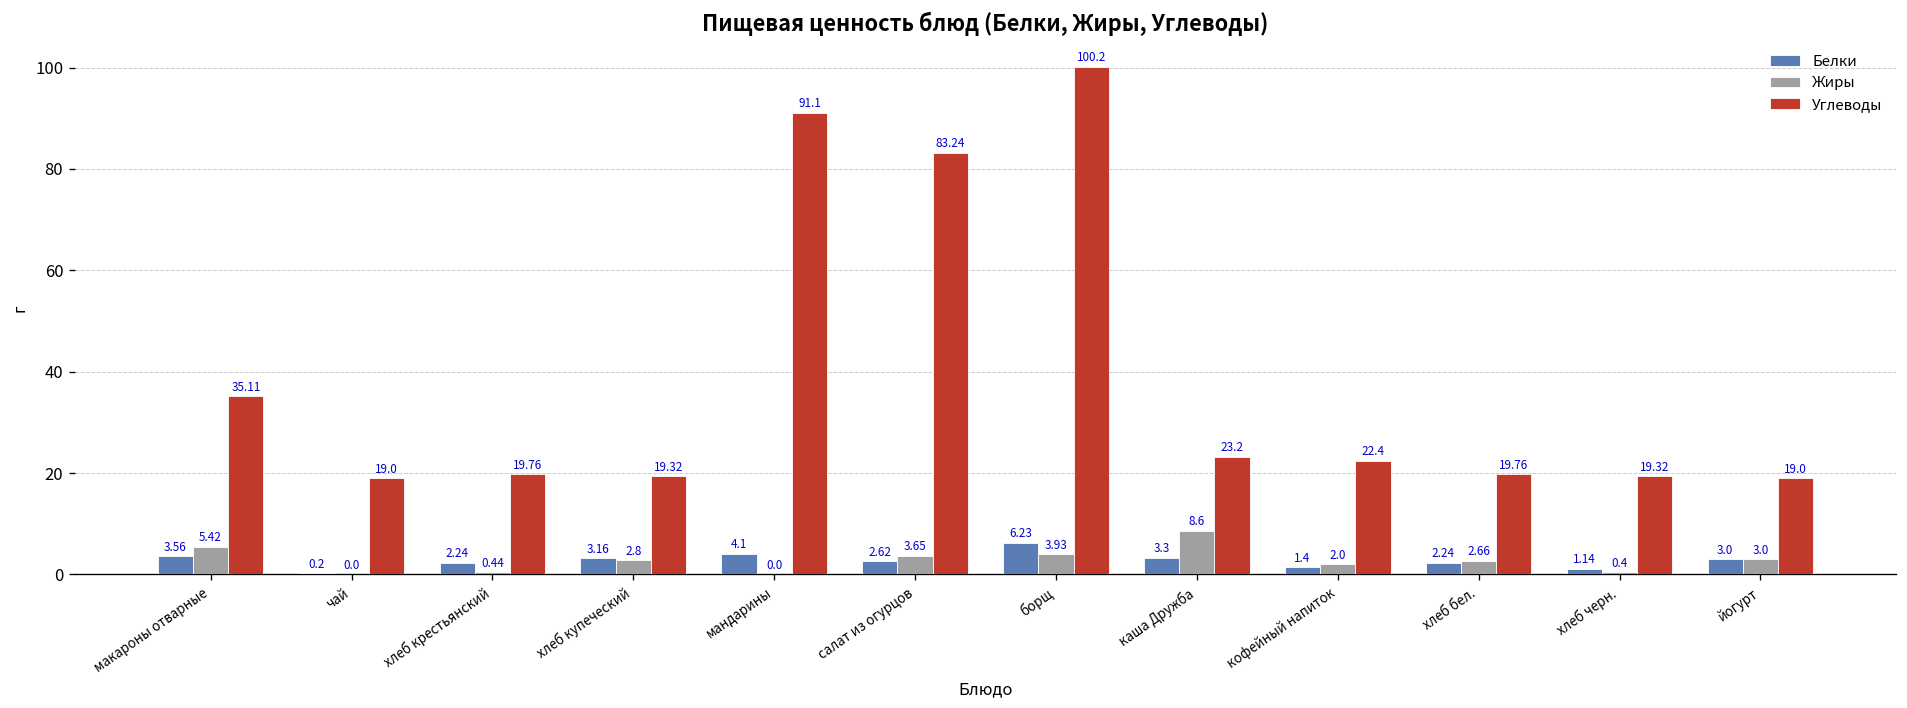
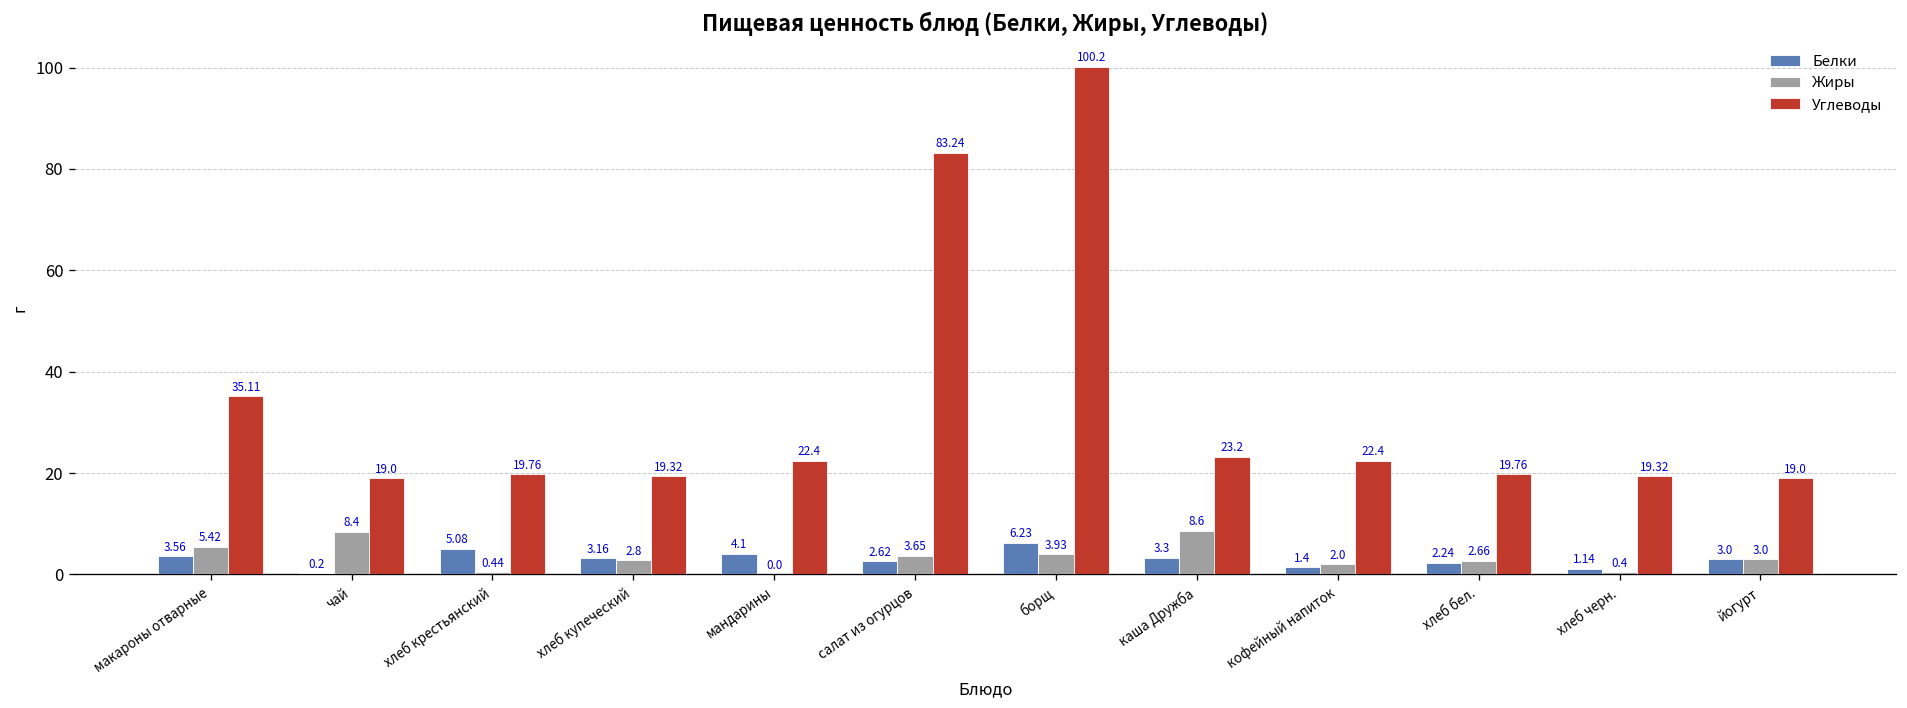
  {
    "Белки": {
      "макароны отварные": 3.56,
      "чай": 0.2,
-     "хлеб крестьянский": 2.24,
+     "хлеб крестьянский": 5.08,
      "хлеб купеческий": 3.16,
      "мандарины": 4.1,
      "салат из огурцов": 2.62,
      "борщ": 6.23,
      "каша Дружба": 3.3,
      "кофейный напиток": 1.4,
      "хлеб бел.": 2.24,
      "хлеб черн.": 1.14,
      "йогурт": 3.0
    },
    "Жиры": {
      "макароны отварные": 5.42,
-     "чай": 0.0,
+     "чай": 8.4,
      "хлеб крестьянский": 0.44,
      "хлеб купеческий": 2.8,
      "мандарины": 0.0,
      "салат из огурцов": 3.65,
      "борщ": 3.93,
      "каша Дружба": 8.6,
      "кофейный напиток": 2.0,
      "хлеб бел.": 2.66,
      "хлеб черн.": 0.4,
      "йогурт": 3.0
    },
    "Углеводы": {
      "макароны отварные": 35.11,
      "чай": 19.0,
      "хлеб крестьянский": 19.76,
      "хлеб купеческий": 19.32,
-     "мандарины": 91.1,
+     "мандарины": 22.4,
      "салат из огурцов": 83.24,
      "борщ": 100.2,
      "каша Дружба": 23.2,
      "кофейный напиток": 22.4,
      "хлеб бел.": 19.76,
      "хлеб черн.": 19.32,
      "йогурт": 19.0
    }
  }
